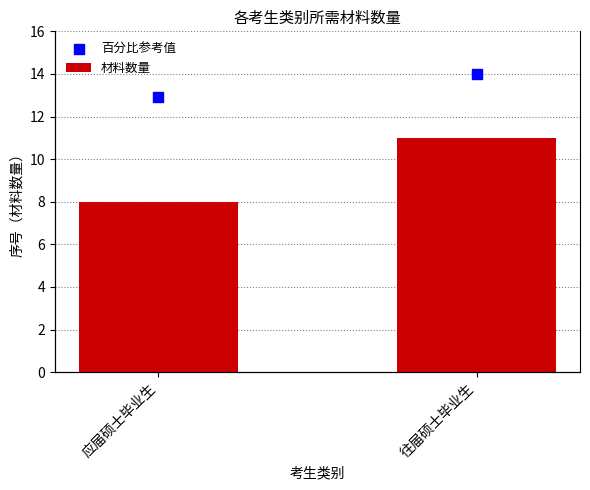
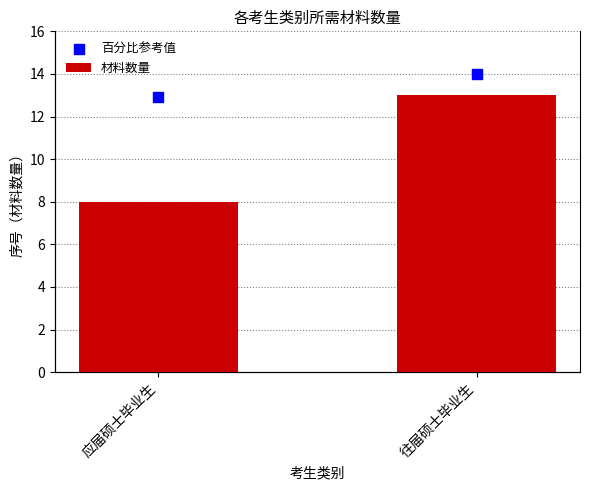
  {
    "材料数量": {
      "应届硕士毕业生": 8,
-     "往届硕士毕业生": 11
+     "往届硕士毕业生": 13
    }
  }
